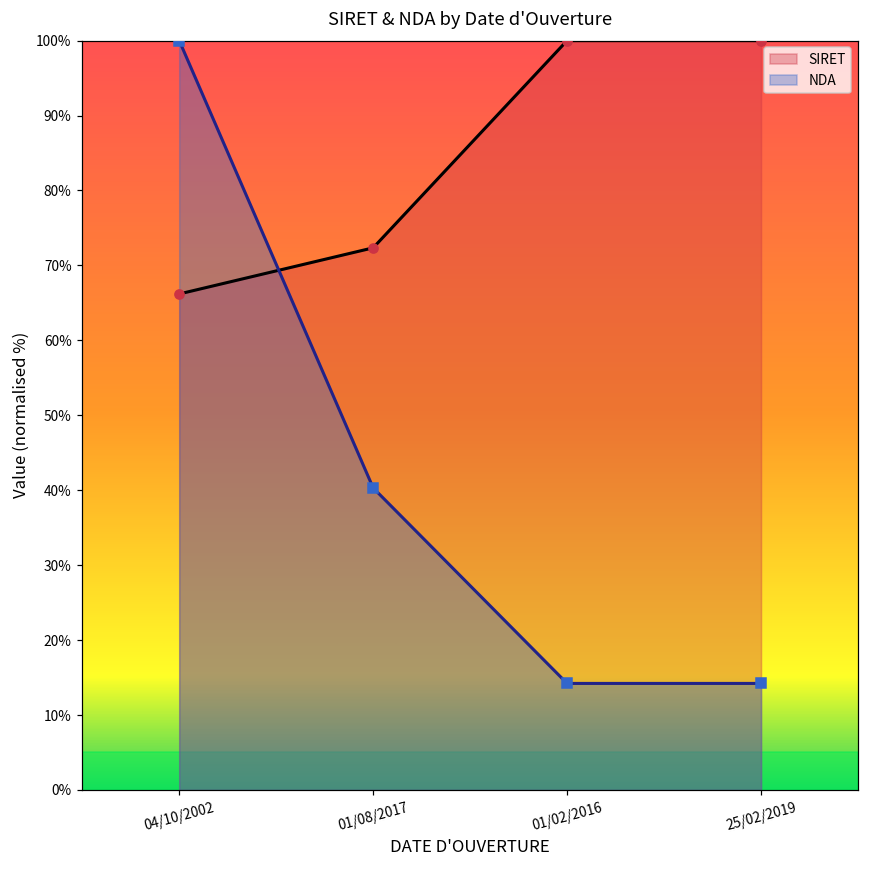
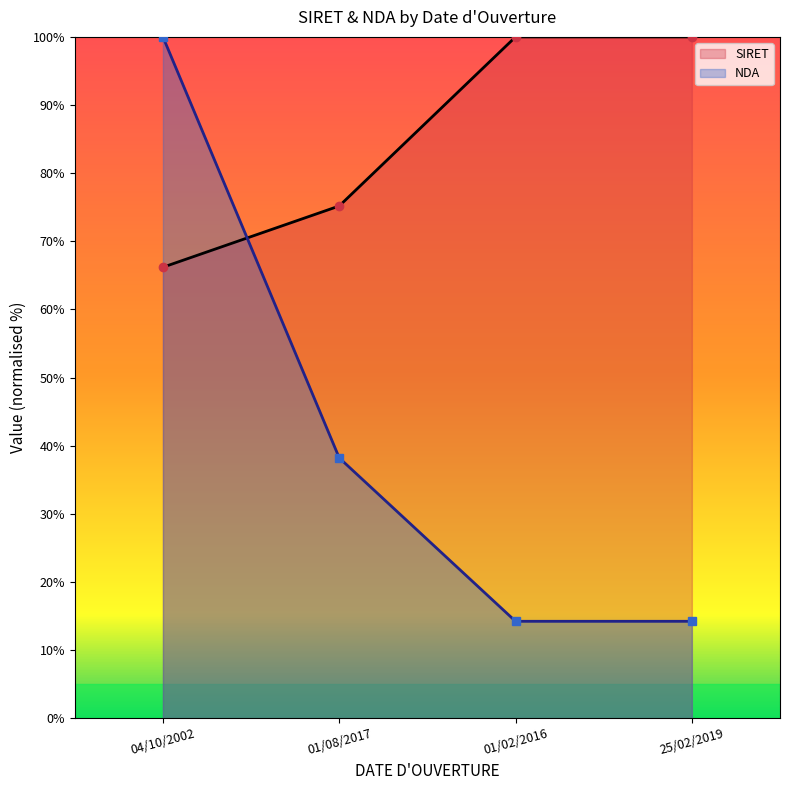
  {
    "SIRET": {
      "04/10/2002": "66%",
-     "01/08/2017": "72%",
+     "01/08/2017": "75%",
      "01/02/2016": "100%",
      "25/02/2019": "100%"
    },
    "NDA": {
      "04/10/2002": "100%",
-     "01/08/2017": "40%",
+     "01/08/2017": "38%",
      "01/02/2016": "14%",
      "25/02/2019": "14%"
    }
  }
